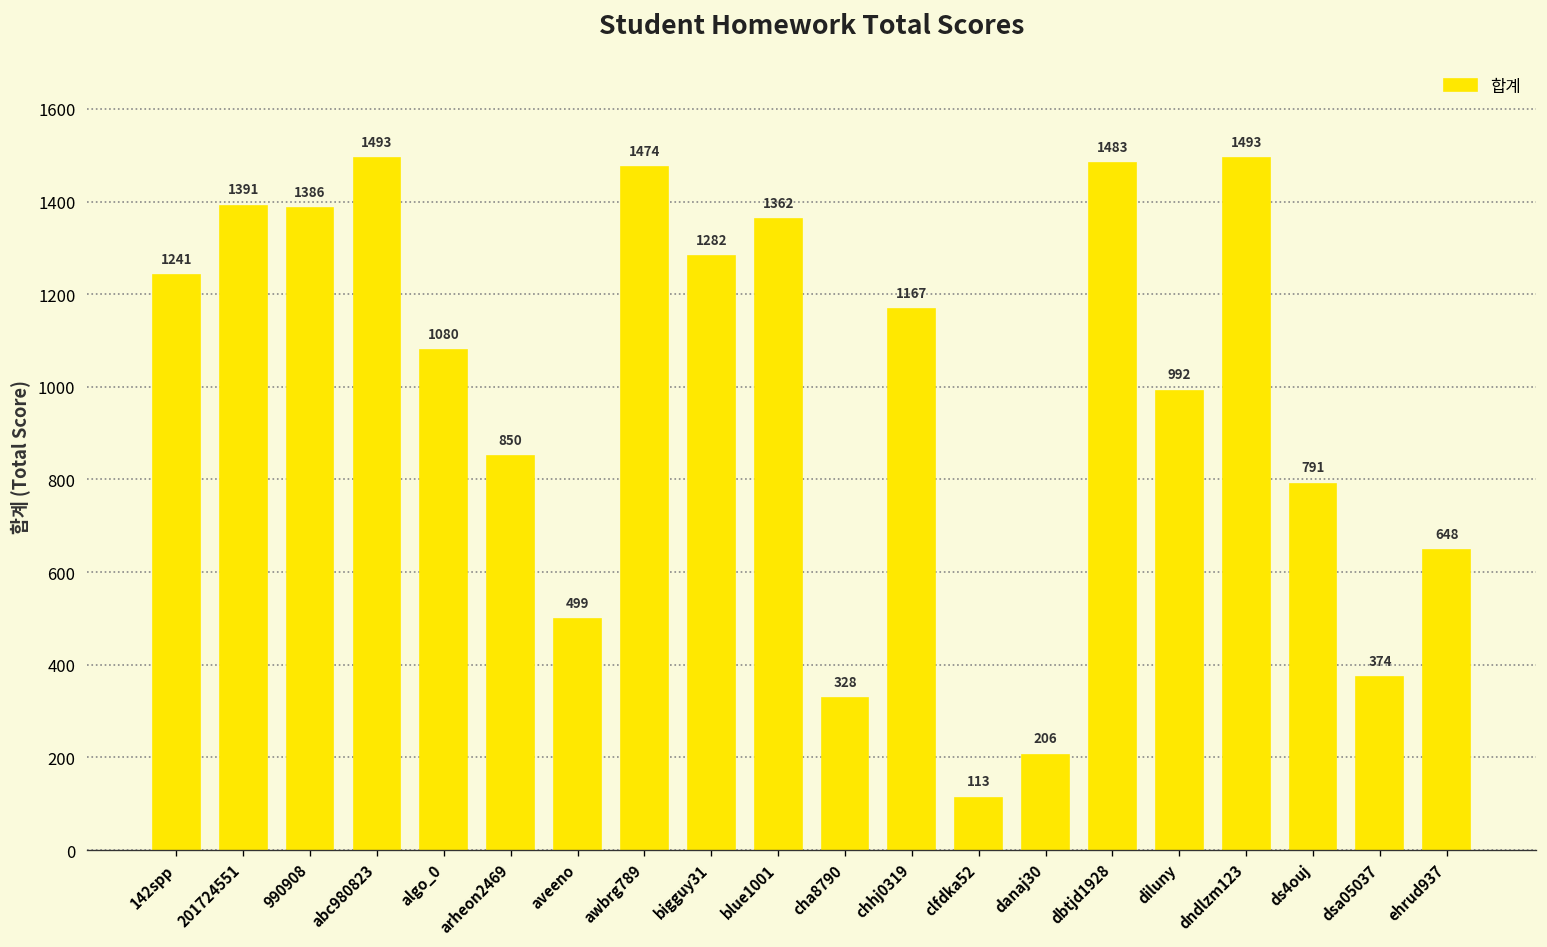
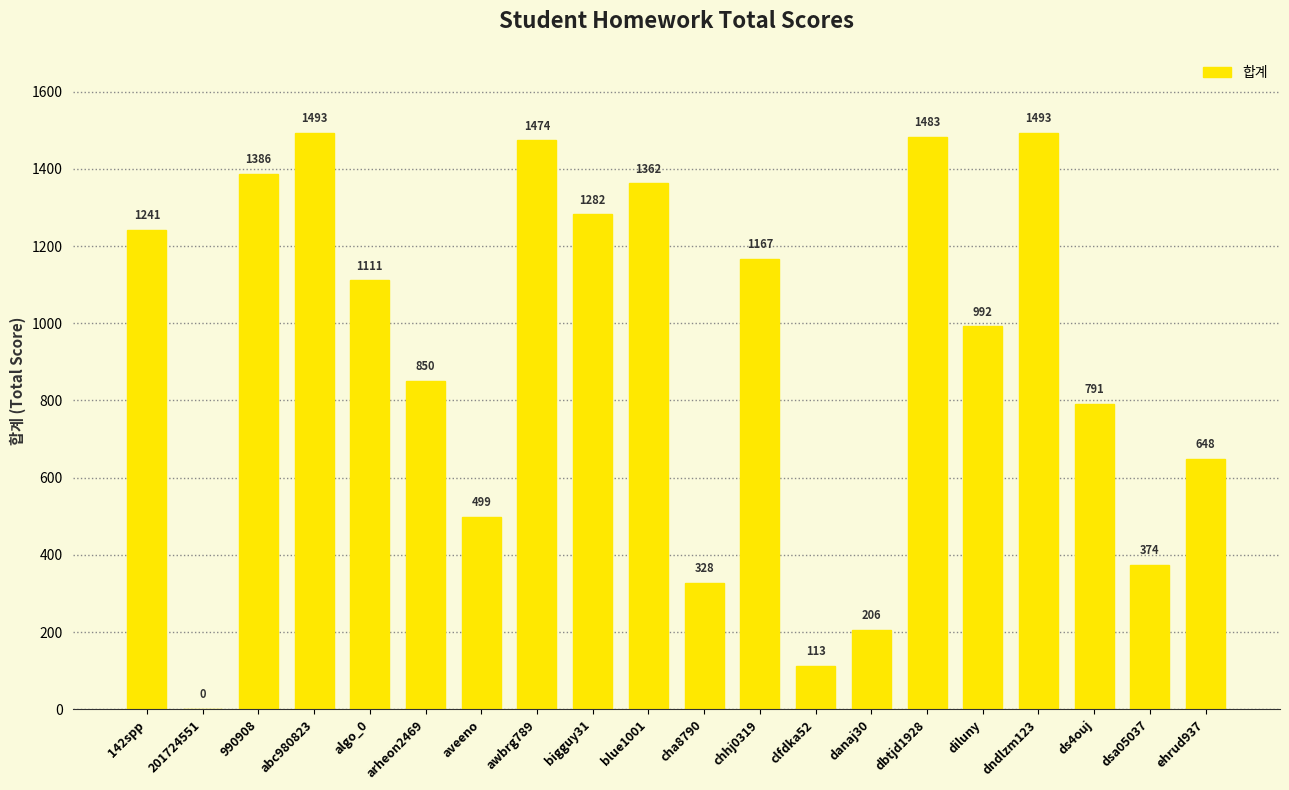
  {
    "142spp": 1241,
-   "201724551": 1391,
+   "201724551": 0,
    "990908": 1386,
    "abc980823": 1493,
-   "algo_0": 1080,
+   "algo_0": 1111,
    "arheon2469": 850,
    "aveeno": 499,
    "awbrg789": 1474,
    "bigguy31": 1282,
    "blue1001": 1362,
    "cha8790": 328,
    "chhj0319": 1167,
    "clfdka52": 113,
    "danaj30": 206,
    "dbtjd1928": 1483,
    "diluny": 992,
    "dndlzm123": 1493,
    "ds4ouj": 791,
    "dsa05037": 374,
    "ehrud937": 648
  }
